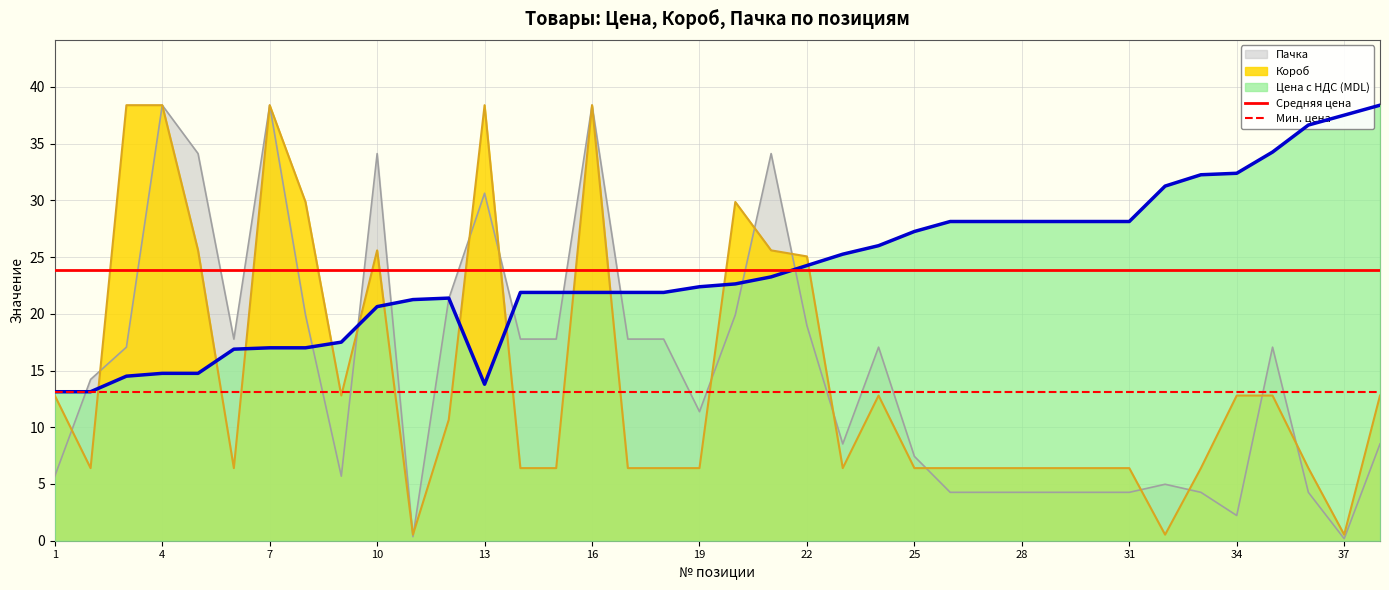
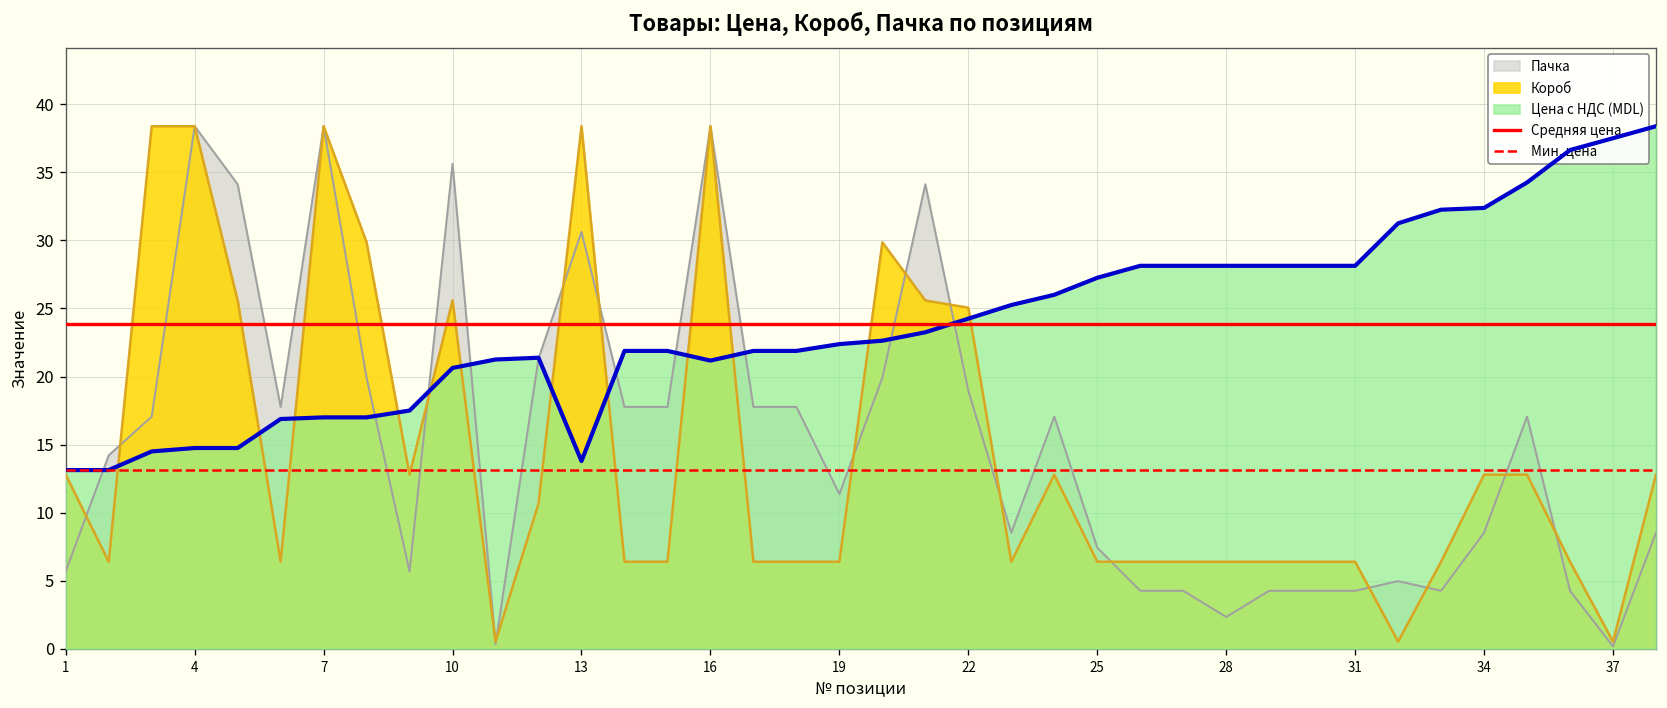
  {
    "Пачка": {
      "1": 5.7,
-     "10": 34.1,
+     "10": 35.6,
      "13": 30.6,
      "19": 11.4,
      "22": 19.0,
      "25": 7.4,
-     "28": 4.3,
+     "28": 2.3,
      "31": 4.3,
-     "34": 2.2,
+     "34": 8.5,
      "37": 0.2
    },
    "Короб": {
      "1": 12.8,
      "10": 25.6,
      "13": 38.4,
      "19": 6.4,
      "22": 25.1,
      "25": 6.4,
      "28": 6.4,
      "31": 6.4,
      "34": 12.8,
      "37": 0.5
    },
    "Цена с НДС (MDL)": {
      "1": 13.1,
      "4": 14.8,
      "7": 17.0,
      "10": 20.6,
      "13": 13.8,
-     "16": 21.9,
+     "16": 21.2,
      "19": 22.4,
      "22": 24.3,
      "25": 27.3,
      "28": 28.1,
      "31": 28.1,
      "34": 32.4
    }
  }
